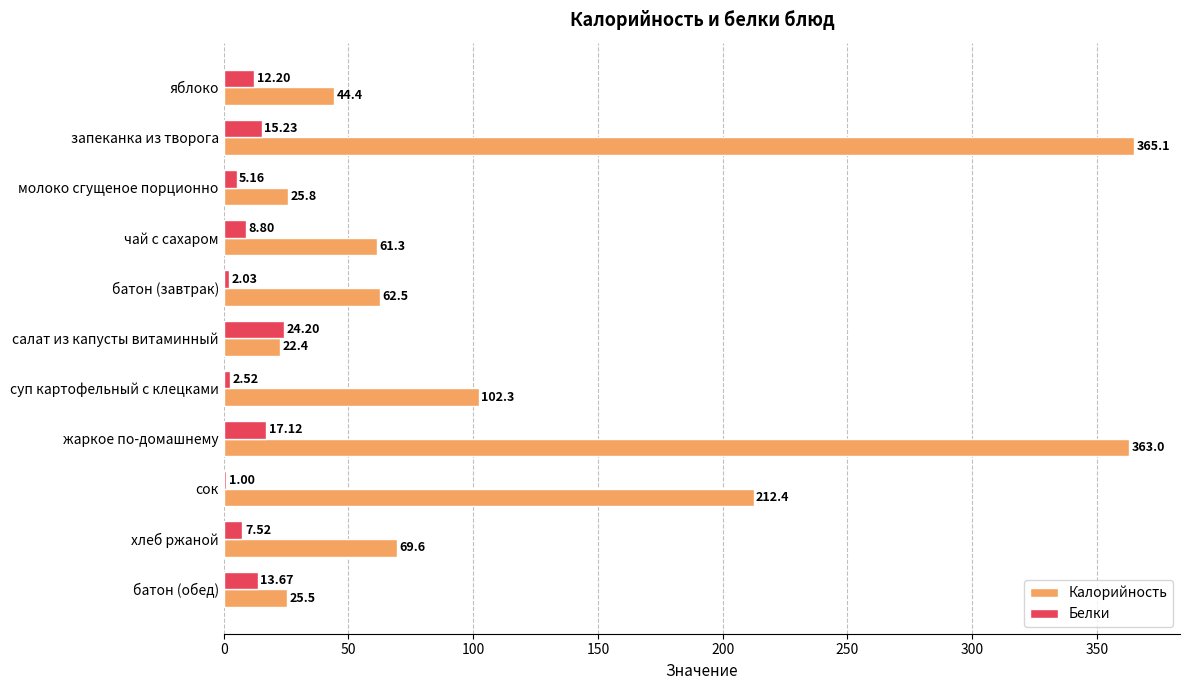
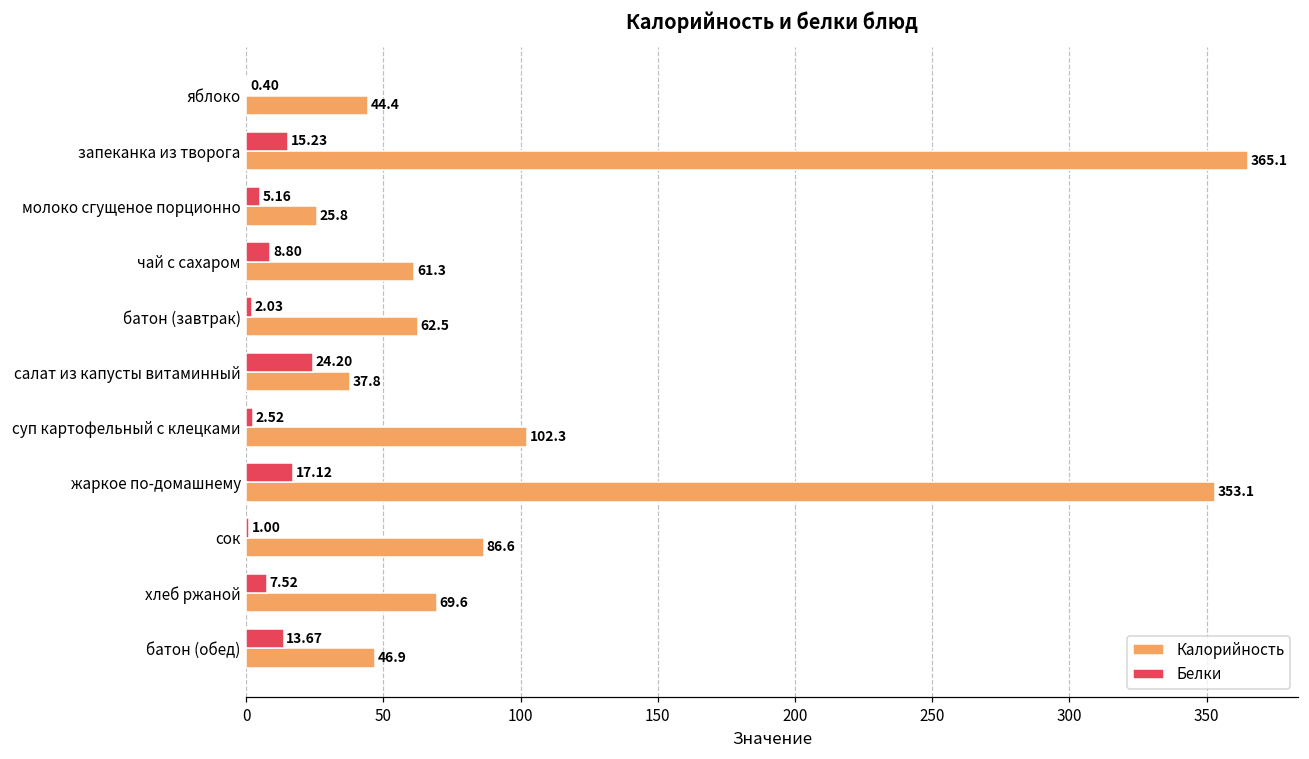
  {
    "Калорийность": {
      "яблоко": 44.4,
      "запеканка из творога": 365.1,
      "молоко сгущеное порционно": 25.8,
      "чай с сахаром": 61.3,
      "батон (завтрак)": 62.5,
-     "салат из капусты витаминный": 22.4,
+     "салат из капусты витаминный": 37.8,
      "суп картофельный с клецками": 102.3,
-     "жаркое по-домашнему": 363.0,
-     "сок": 212.4,
+     "жаркое по-домашнему": 353.1,
+     "сок": 86.6,
      "хлеб ржаной": 69.6,
-     "батон (обед)": 25.5
+     "батон (обед)": 46.9
    },
    "Белки": {
-     "яблоко": 12.20,
+     "яблоко": 0.40,
      "запеканка из творога": 15.23,
      "молоко сгущеное порционно": 5.16,
      "чай с сахаром": 8.80,
      "батон (завтрак)": 2.03,
      "салат из капусты витаминный": 24.20,
      "суп картофельный с клецками": 2.52,
      "жаркое по-домашнему": 17.12,
      "сок": 1.00,
      "хлеб ржаной": 7.52,
      "батон (обед)": 13.67
    }
  }
